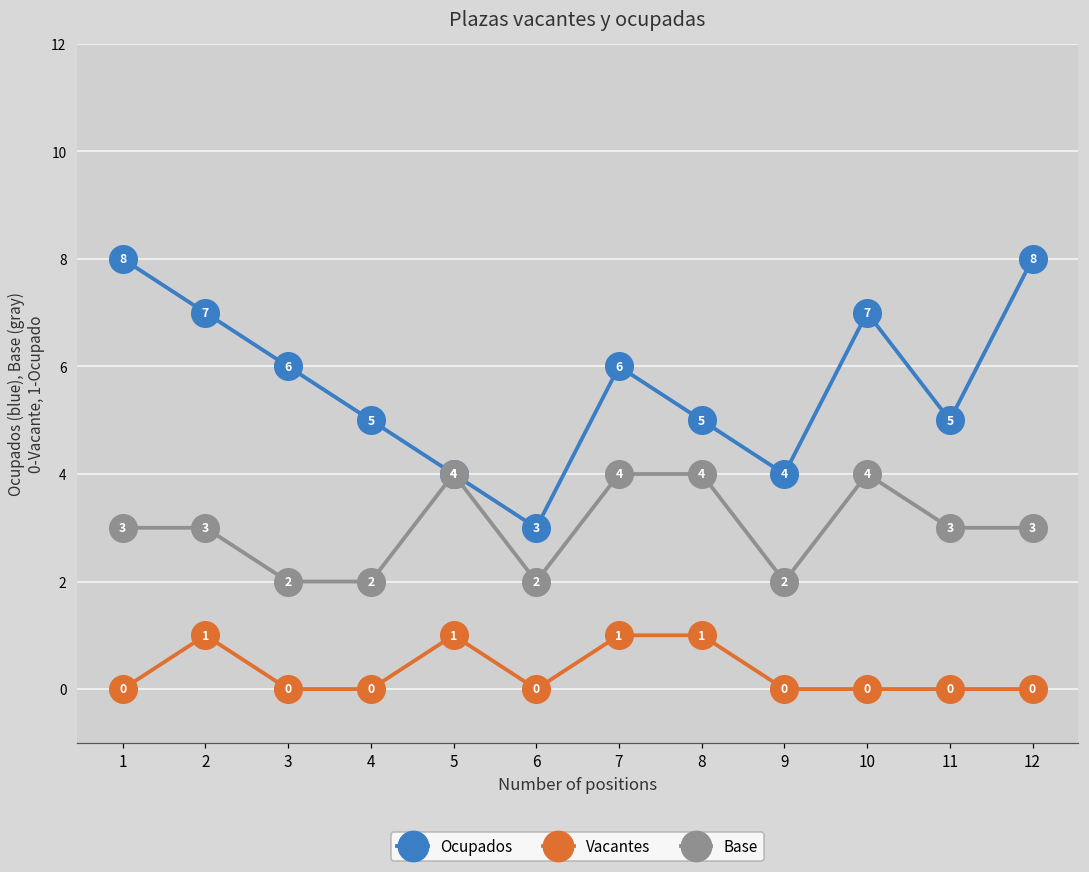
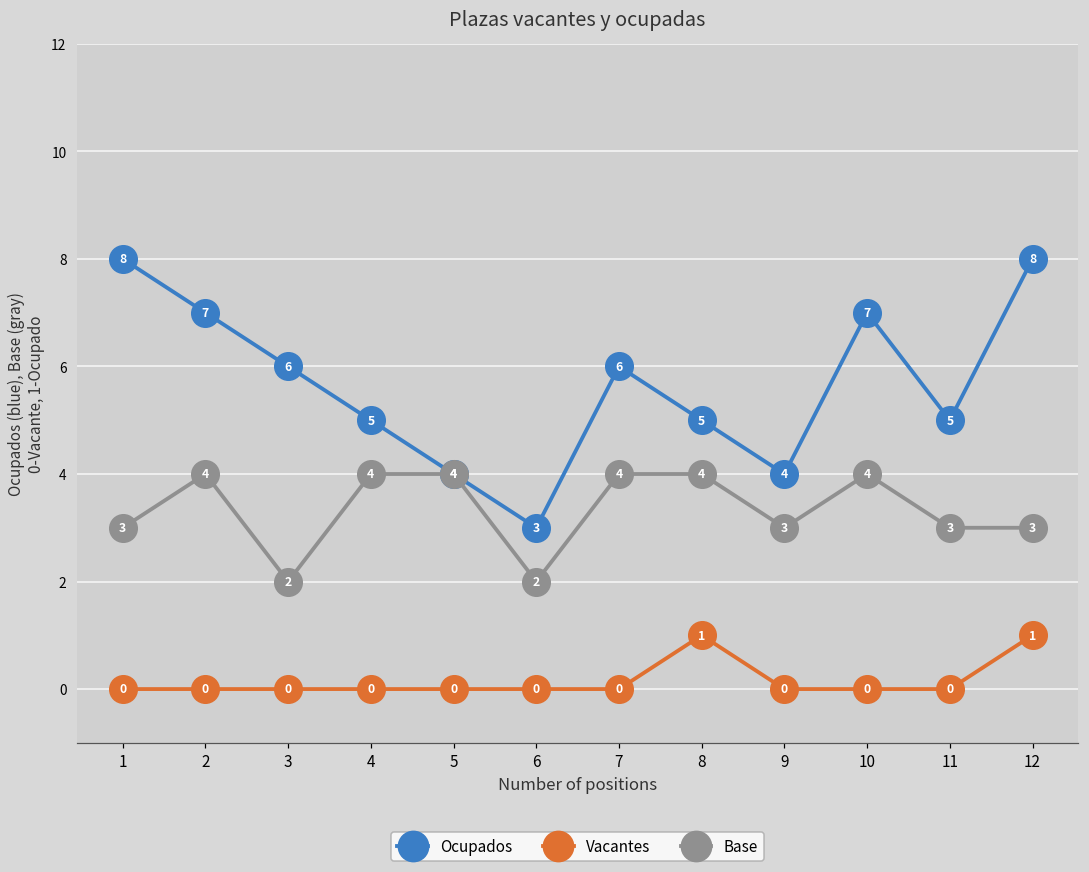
  {
    "Ocupados": {
      "1": 8,
      "2": 7,
      "3": 6,
      "4": 5,
      "6": 3,
      "7": 6,
      "8": 5,
      "9": 4,
      "10": 7,
      "11": 5,
      "12": 8
    },
    "Vacantes": {
      "1": 0,
-     "2": 1,
+     "2": 0,
      "3": 0,
      "4": 0,
-     "5": 1,
+     "5": 0,
      "6": 0,
-     "7": 1,
+     "7": 0,
      "8": 1,
      "9": 0,
      "10": 0,
      "11": 0,
-     "12": 0
+     "12": 1
    },
    "Base": {
      "1": 3,
-     "2": 3,
+     "2": 4,
      "3": 2,
-     "4": 2,
+     "4": 4,
      "6": 2,
      "7": 4,
      "8": 4,
-     "9": 2,
+     "9": 3,
      "10": 4,
      "11": 3,
      "12": 3
    }
  }
